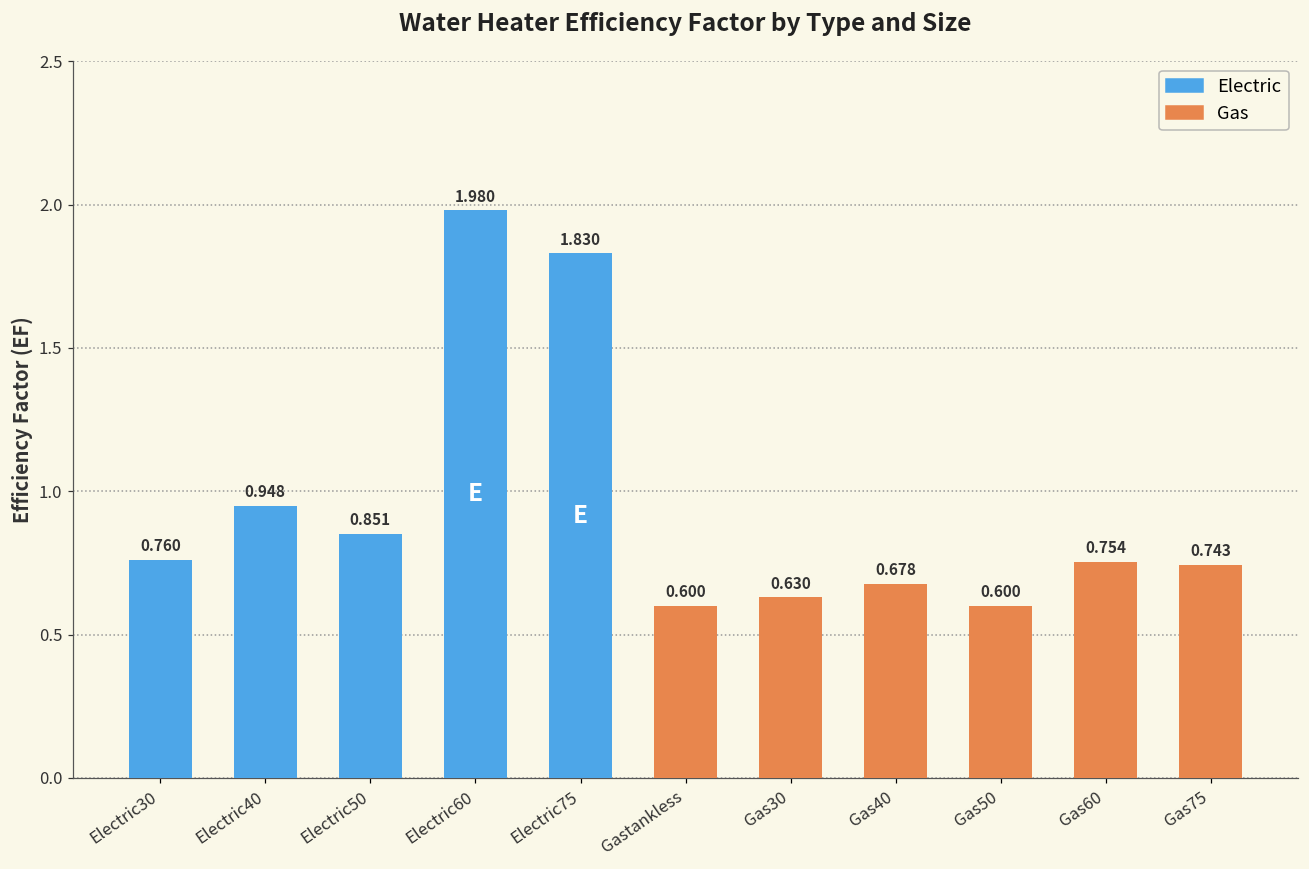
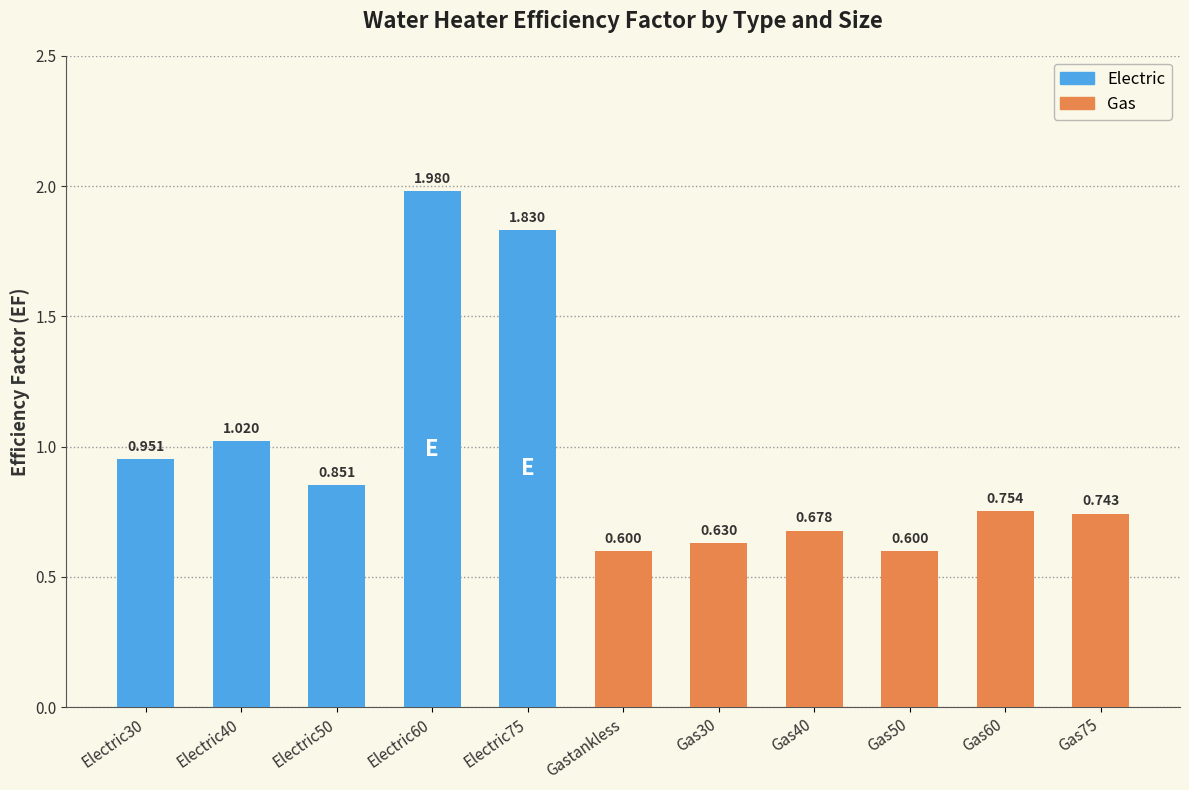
  {
-   "Electric30": 0.760,
-   "Electric40": 0.948,
+   "Electric30": 0.951,
+   "Electric40": 1.020,
    "Electric50": 0.851,
    "Electric60": 1.980,
    "Electric75": 1.830,
    "Gastankless": 0.600,
    "Gas30": 0.630,
    "Gas40": 0.678,
    "Gas50": 0.600,
    "Gas60": 0.754,
    "Gas75": 0.743
  }
